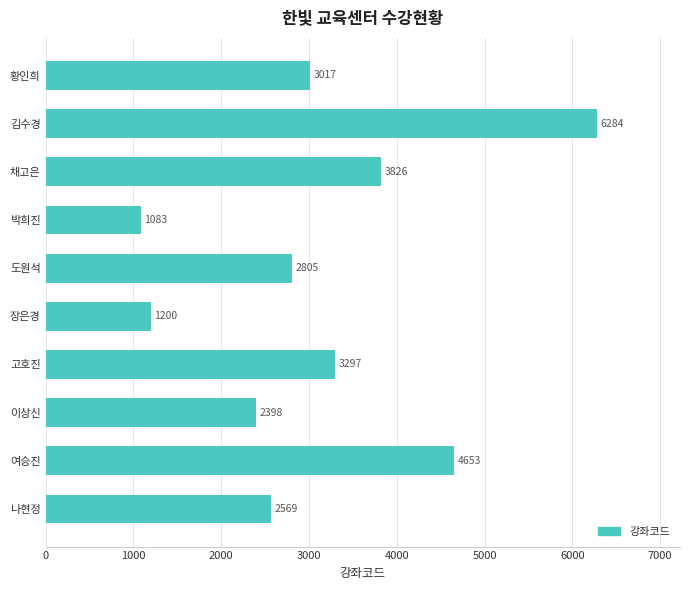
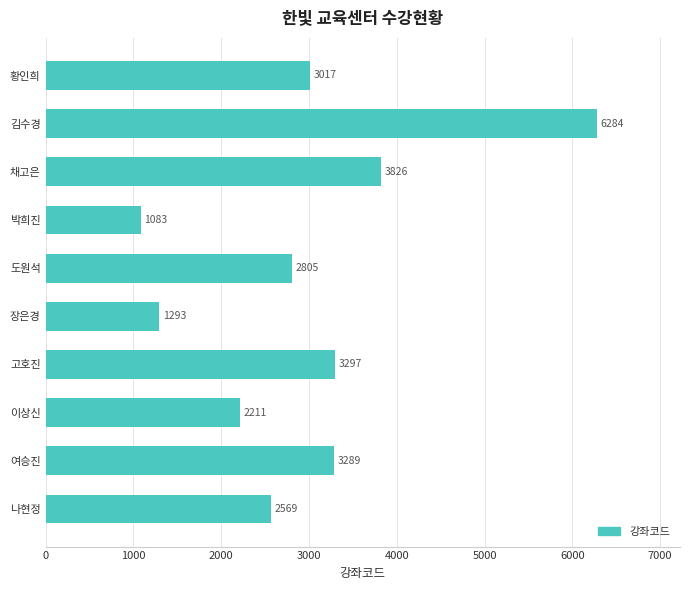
  {
    "황인희": 3017,
    "김수경": 6284,
    "채고은": 3826,
    "박희진": 1083,
    "도원석": 2805,
-   "장은경": 1200,
+   "장은경": 1293,
    "고호진": 3297,
-   "이상신": 2398,
-   "여승진": 4653,
+   "이상신": 2211,
+   "여승진": 3289,
    "나현정": 2569
  }
